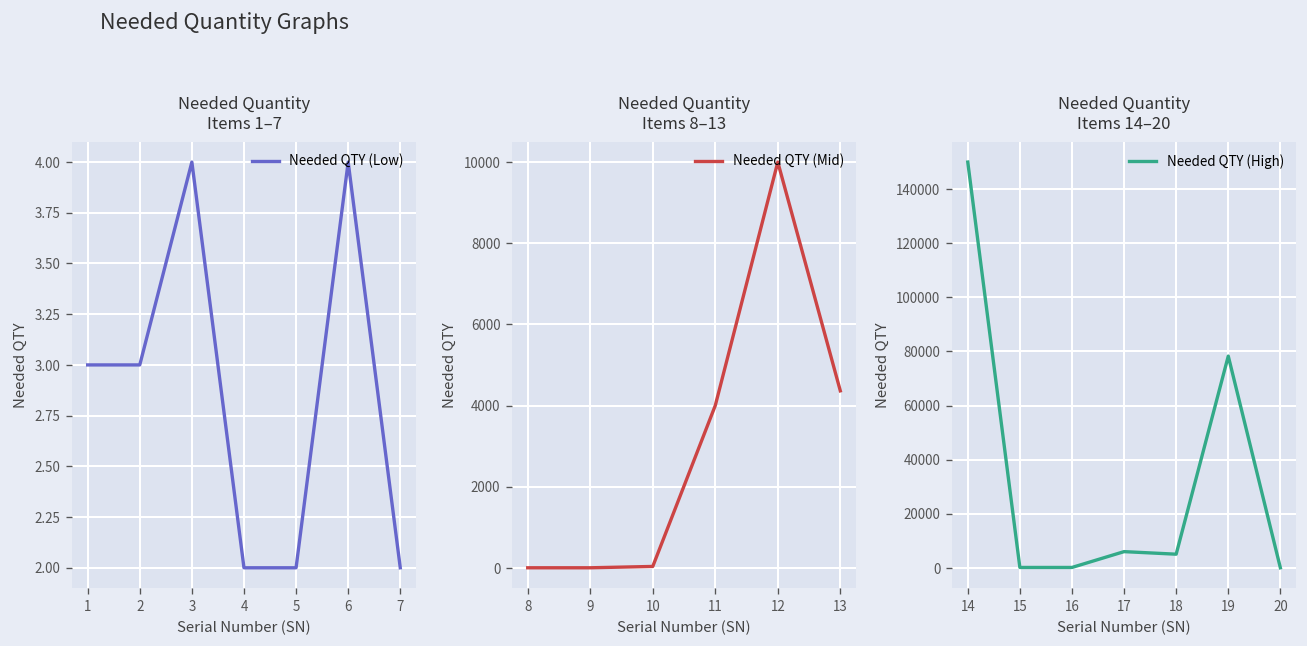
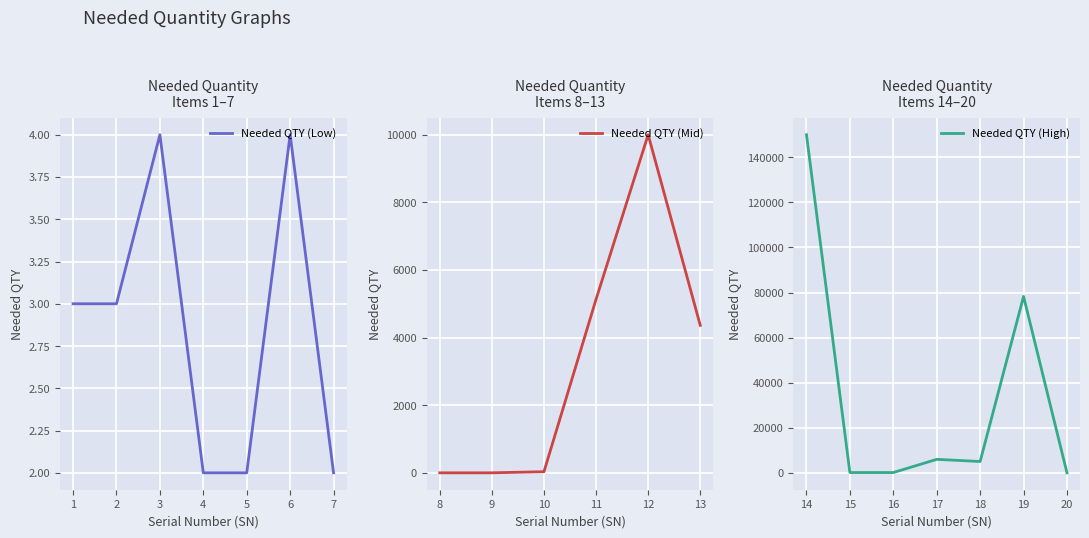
  {
    "Needed Quantity Items 1–7": {
      "1": 3.00,
      "2": 3.00,
      "3": 4.00,
      "4": 2.00,
      "5": 2.00,
      "6": 4.00,
      "7": 2.00
    },
    "Needed Quantity Items 8–13": {
      "8": 0,
      "9": 0,
      "10": 0,
-     "11": 4000,
+     "11": 5100,
      "12": 10000,
      "13": 4400
    },
    "Needed Quantity Items 14–20": {
      "14": 150000,
      "15": 0,
      "16": 0,
      "17": 6000,
      "18": 5000,
      "19": 78000,
      "20": 0
    }
  }
